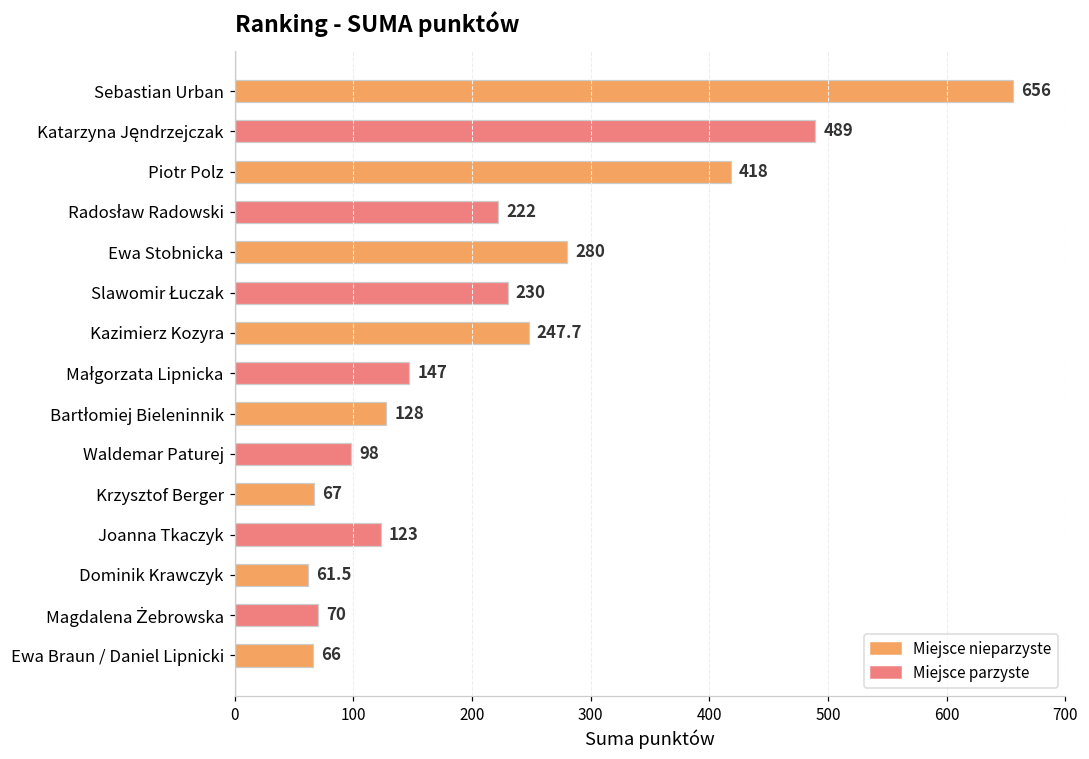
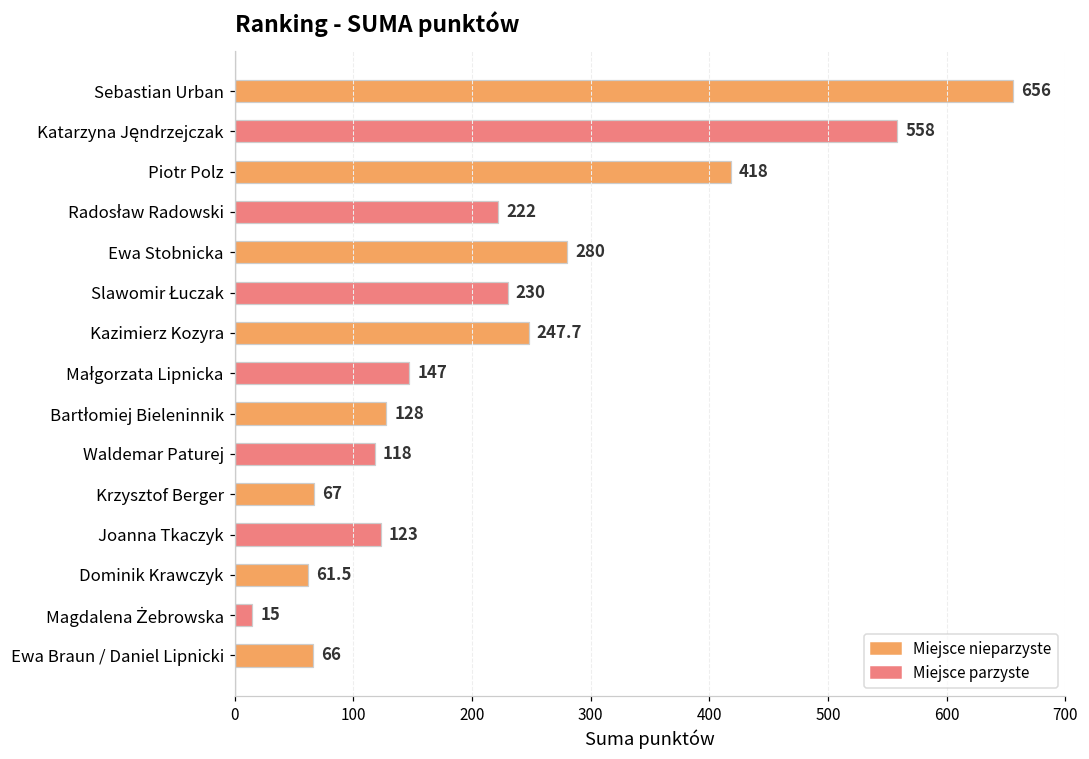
  {
    "Sebastian Urban": 656,
-   "Katarzyna Jęndrzejczak": 489,
+   "Katarzyna Jęndrzejczak": 558,
    "Piotr Polz": 418,
    "Radosław Radowski": 222,
    "Ewa Stobnicka": 280,
    "Slawomir Łuczak": 230,
    "Kazimierz Kozyra": 247.7,
    "Małgorzata Lipnicka": 147,
    "Bartłomiej Bieleninnik": 128,
-   "Waldemar Paturej": 98,
+   "Waldemar Paturej": 118,
    "Krzysztof Berger": 67,
    "Joanna Tkaczyk": 123,
    "Dominik Krawczyk": 61.5,
-   "Magdalena Żebrowska": 70,
+   "Magdalena Żebrowska": 15,
    "Ewa Braun / Daniel Lipnicki": 66
  }
